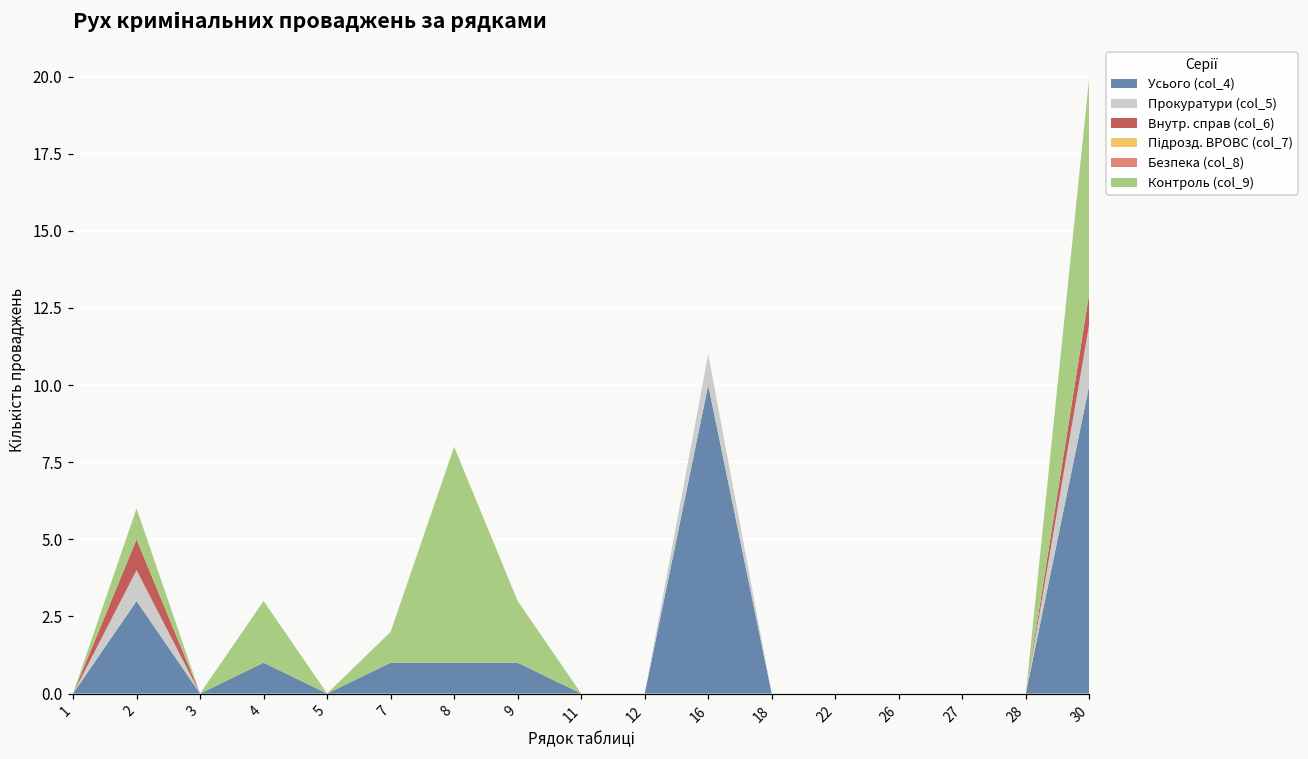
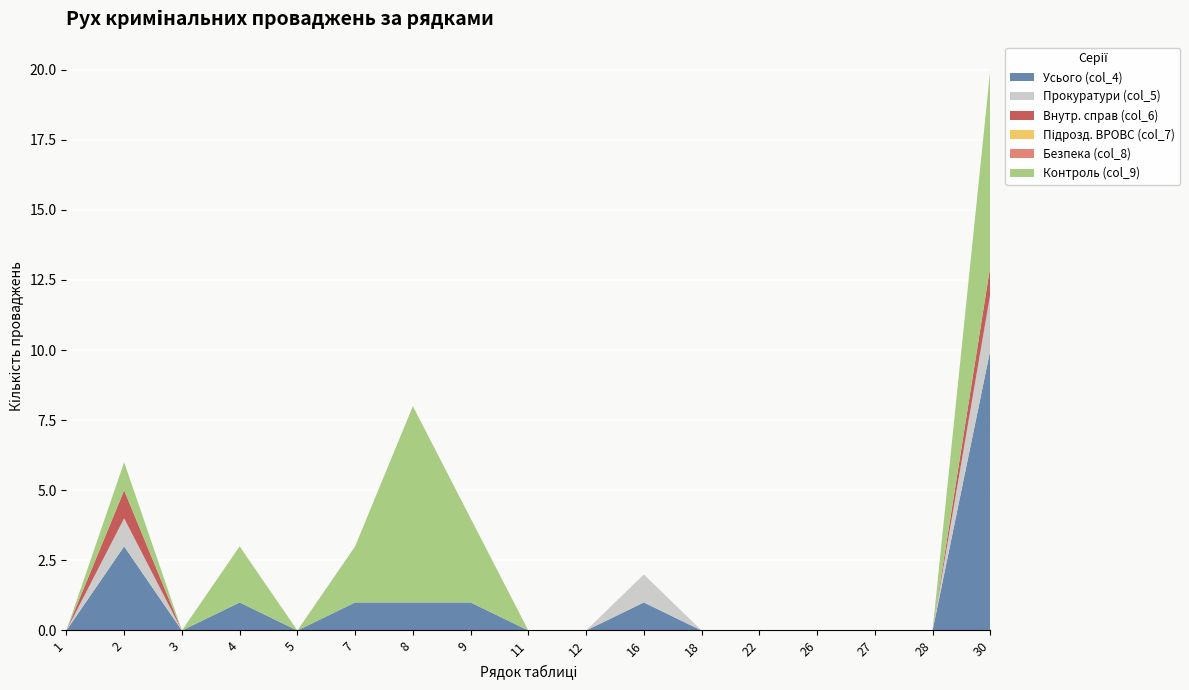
  {
    "Усього (col_4)": {
      "2": 3,
-     "16": 10,
+     "16": 1,
      "30": 10
    },
    "Прокуратури (col_5)": {
      "2": 1,
      "30": 2
    },
    "Контроль (col_9)": {
      "2": 1,
      "4": 2,
-     "7": 1,
+     "7": 2,
      "8": 7,
-     "9": 2,
+     "9": 3,
      "30": 7
    }
  }
